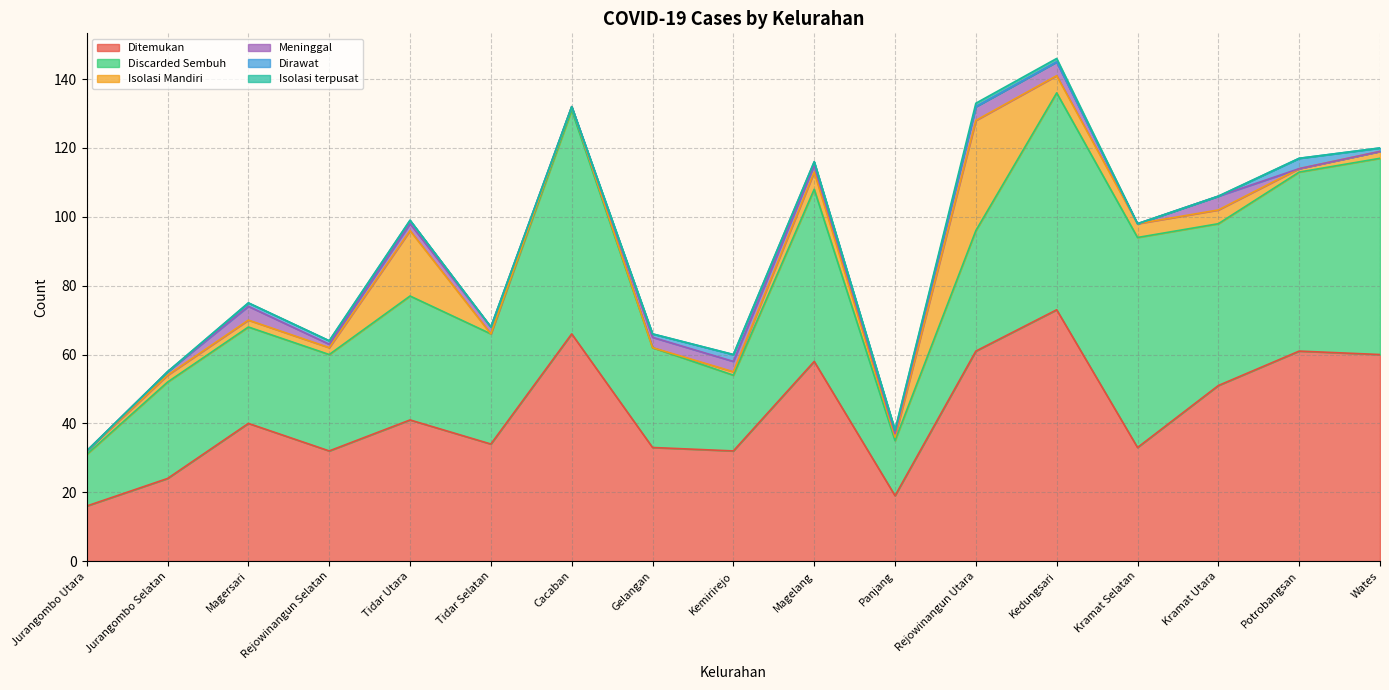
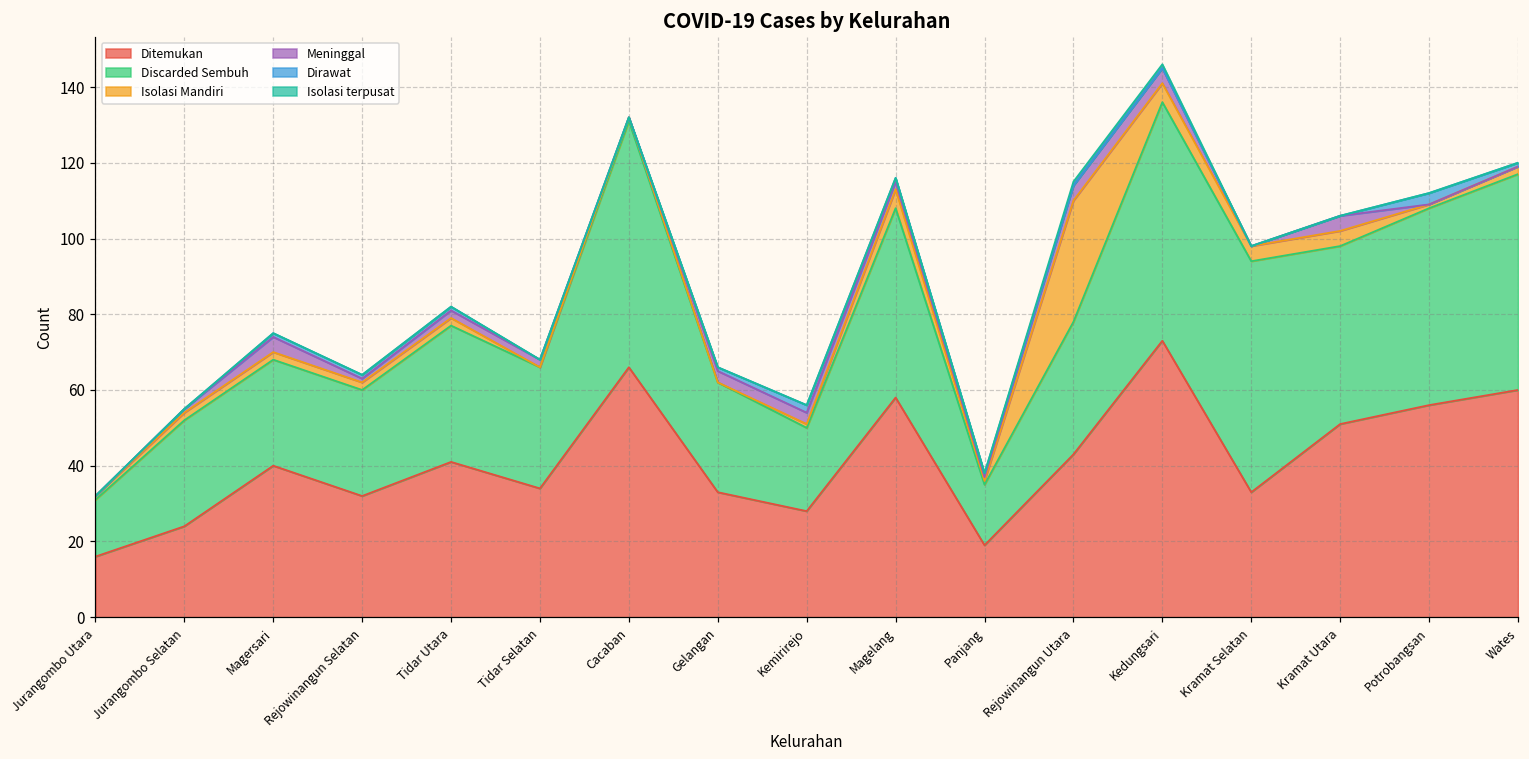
  {
    "Ditemukan": {
      "Jurangombo Utara": 16,
      "Jurangombo Selatan": 24,
      "Magersari": 40,
      "Rejowinangun Selatan": 32,
      "Tidar Utara": 41,
      "Tidar Selatan": 34,
      "Cacaban": 66,
      "Gelangan": 33,
-     "Kemirirejo": 32,
+     "Kemirirejo": 28,
      "Magelang": 58,
      "Panjang": 19,
-     "Rejowinangun Utara": 61,
+     "Rejowinangun Utara": 43,
      "Kedungsari": 73,
      "Kramat Selatan": 33,
      "Kramat Utara": 51,
-     "Potrobangsan": 61,
+     "Potrobangsan": 56,
      "Wates": 60
    },
    "Isolasi Mandiri": {
      "Jurangombo Selatan": 2,
      "Magersari": 2,
      "Rejowinangun Selatan": 2,
-     "Tidar Utara": 19,
+     "Tidar Utara": 2,
      "Kemirirejo": 1,
      "Magelang": 5,
      "Panjang": 1,
      "Rejowinangun Utara": 32,
      "Kedungsari": 5,
      "Kramat Utara": 4
    },
    "Meninggal": {
      "Magersari": 4,
      "Rejowinangun Selatan": 1,
      "Tidar Utara": 2,
      "Gelangan": 3,
      "Kemirirejo": 3,
      "Magelang": 2,
      "Panjang": 1
    }
  }
